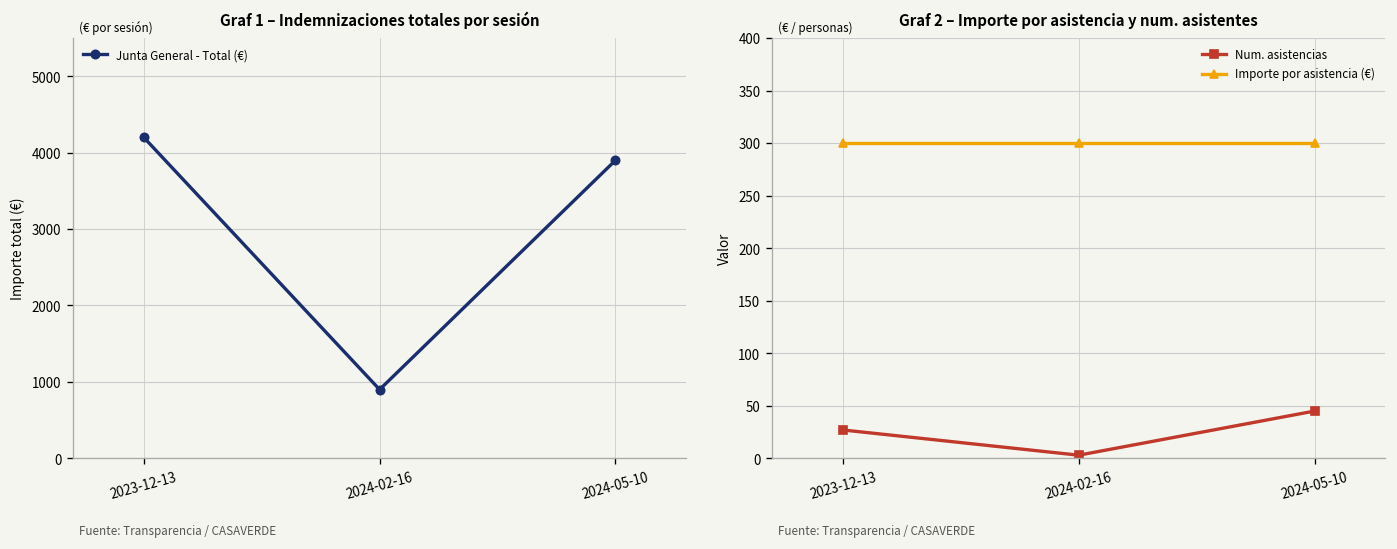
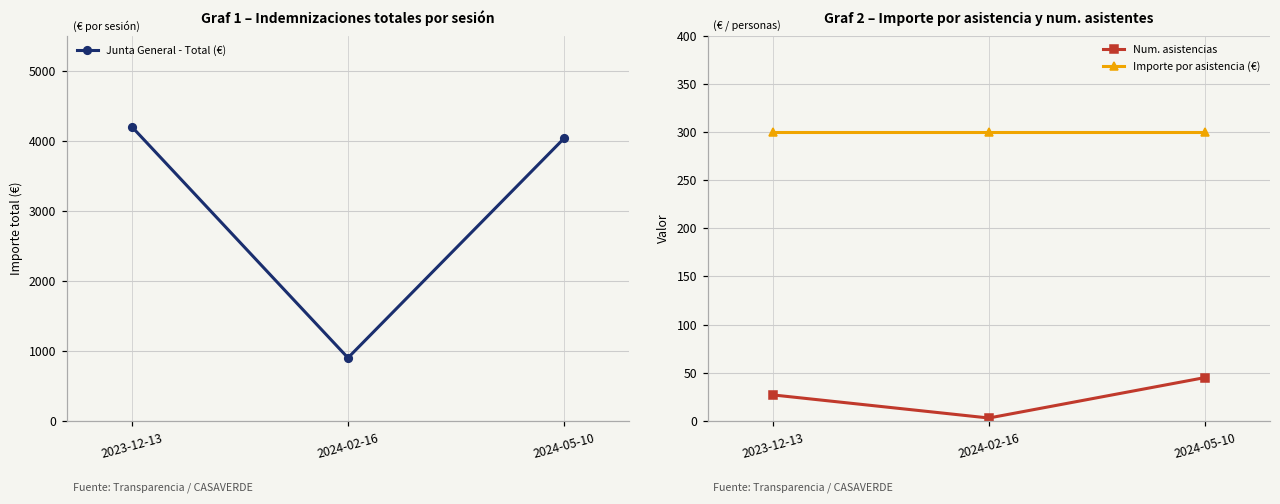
  {
    "Graf 1 – Indemnizaciones totales por sesión": {
      "2023-12-13": 4200,
      "2024-02-16": 900,
-     "2024-05-10": 3900
+     "2024-05-10": 4000
    },
    "Graf 2 – Importe por asistencia y num. asistentes": {
      "Num. asistencias": {
        "2023-12-13": 30,
        "2024-02-16": 0,
        "2024-05-10": 50
      },
      "Importe por asistencia (€)": {
        "2023-12-13": 300,
        "2024-02-16": 300,
        "2024-05-10": 300
      }
    }
  }
